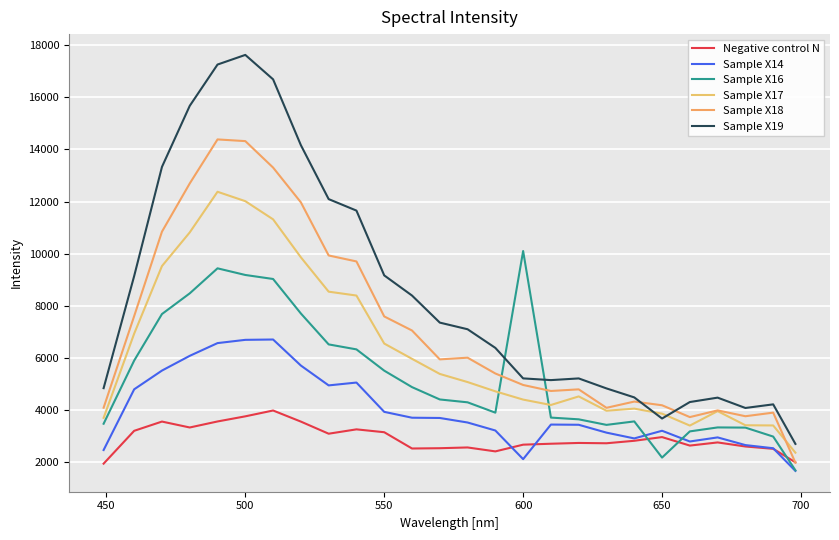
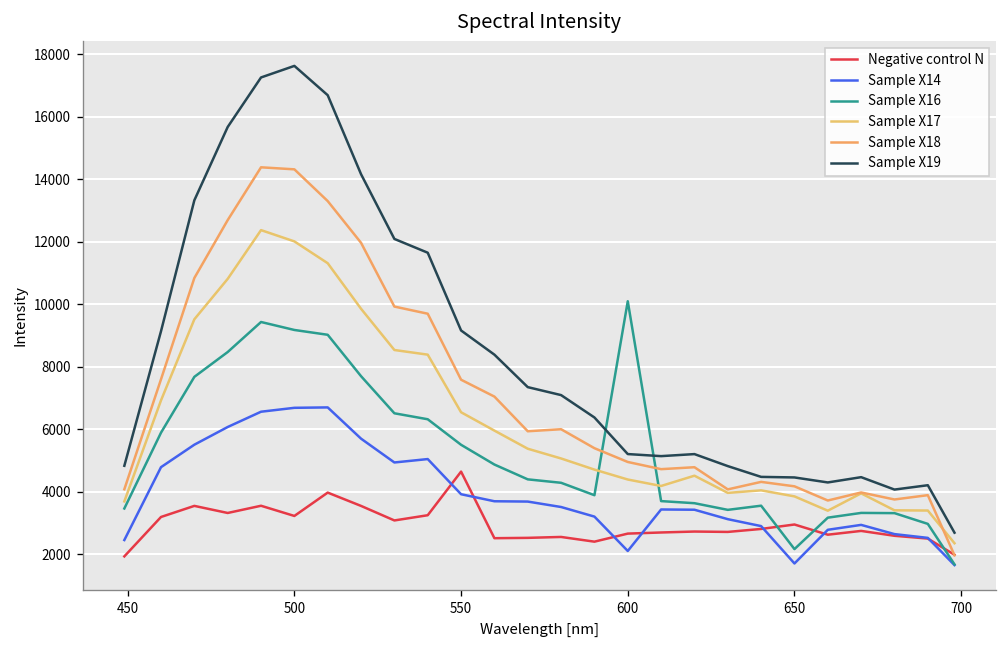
  {
    "Negative control N": {
-     "500": 3800,
-     "550": 3100,
+     "500": 3200,
+     "550": 4600,
      "600": 2700,
      "650": 3000
    },
    "Sample X14": {
      "500": 6700,
      "550": 3900,
      "600": 2100,
-     "650": 3200
+     "650": 1700
    },
    "Sample X16": {
      "500": 9200,
      "550": 5500,
      "600": 10100,
      "650": 2200
    },
    "Sample X19": {
      "500": 17600,
      "550": 9200,
      "600": 5200,
-     "650": 3700
+     "650": 4500
    }
  }
